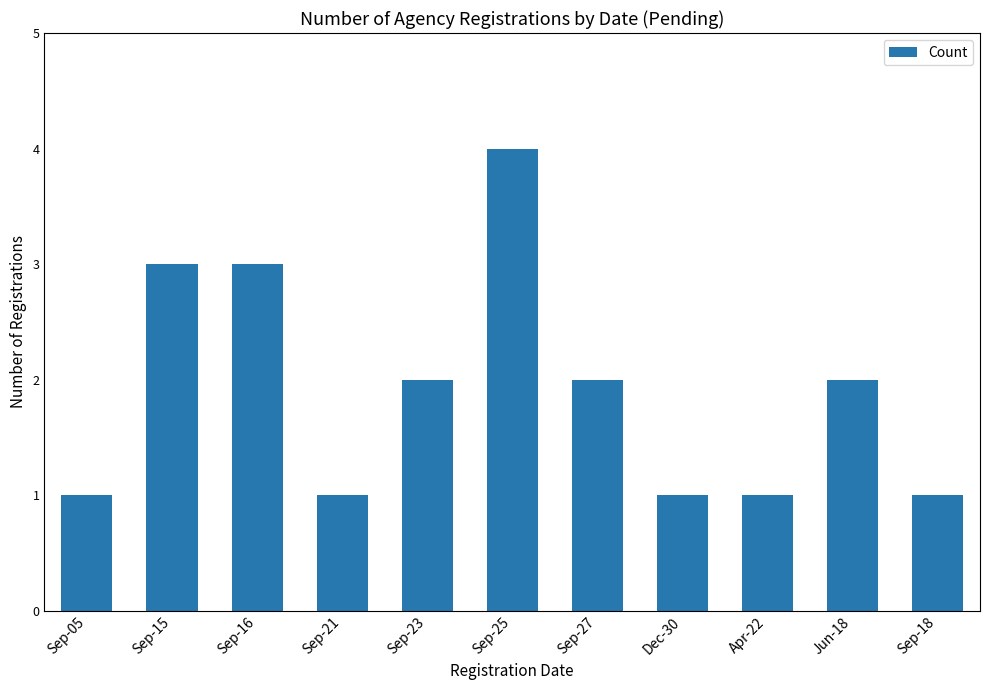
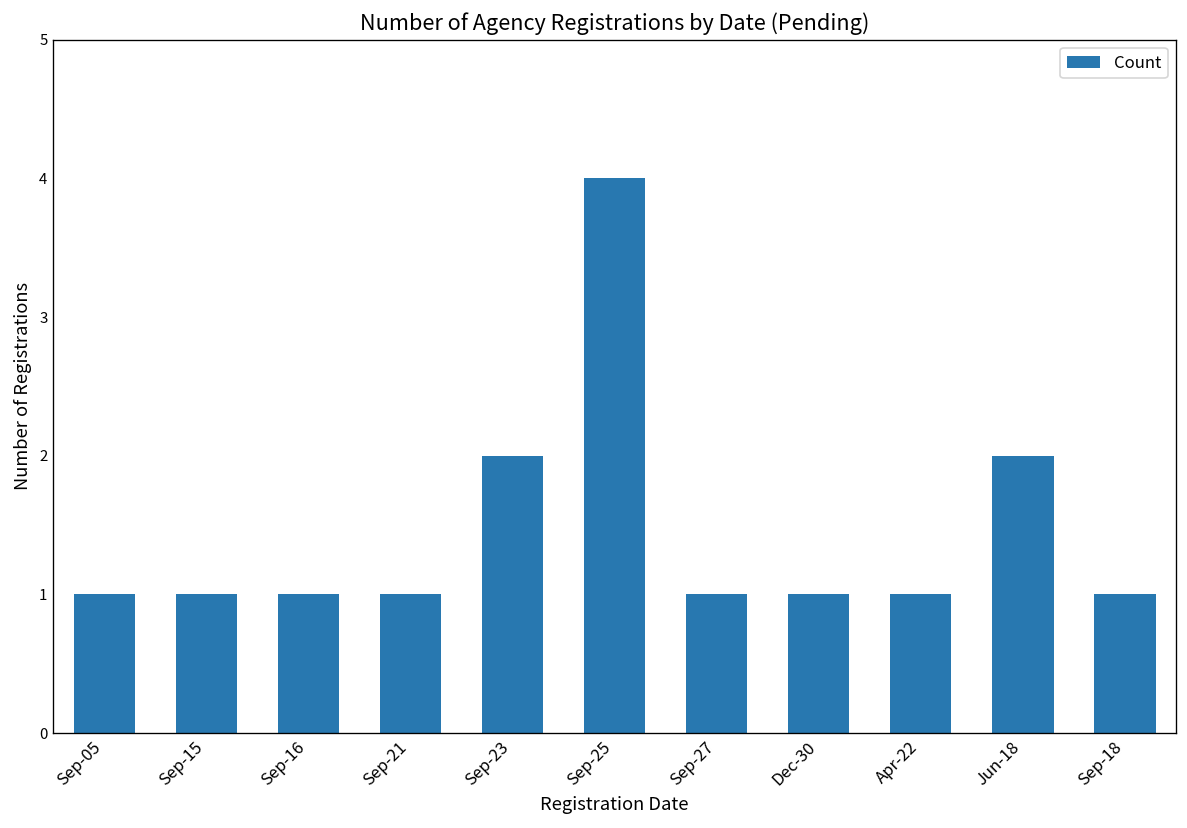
  {
    "Sep-05": 1,
-   "Sep-15": 3,
-   "Sep-16": 3,
+   "Sep-15": 1,
+   "Sep-16": 1,
    "Sep-21": 1,
    "Sep-23": 2,
    "Sep-25": 4,
-   "Sep-27": 2,
+   "Sep-27": 1,
    "Dec-30": 1,
    "Apr-22": 1,
    "Jun-18": 2,
    "Sep-18": 1
  }
